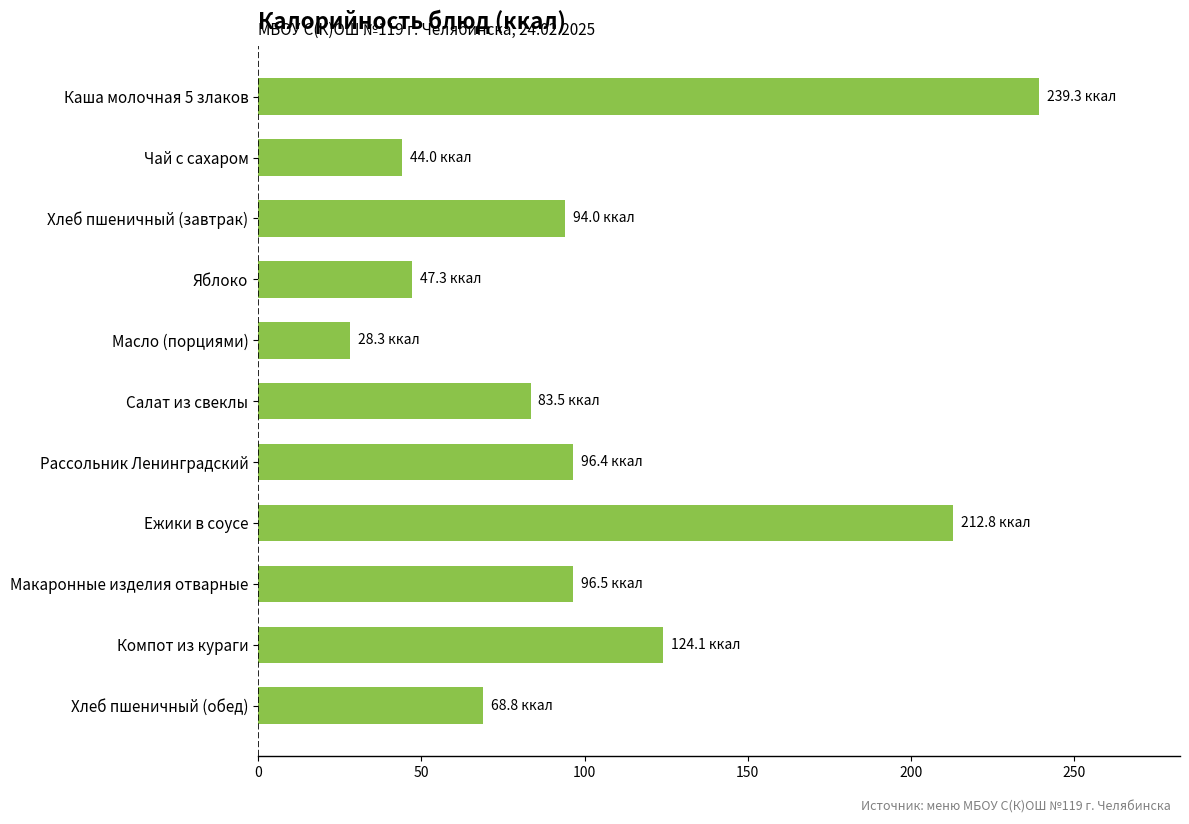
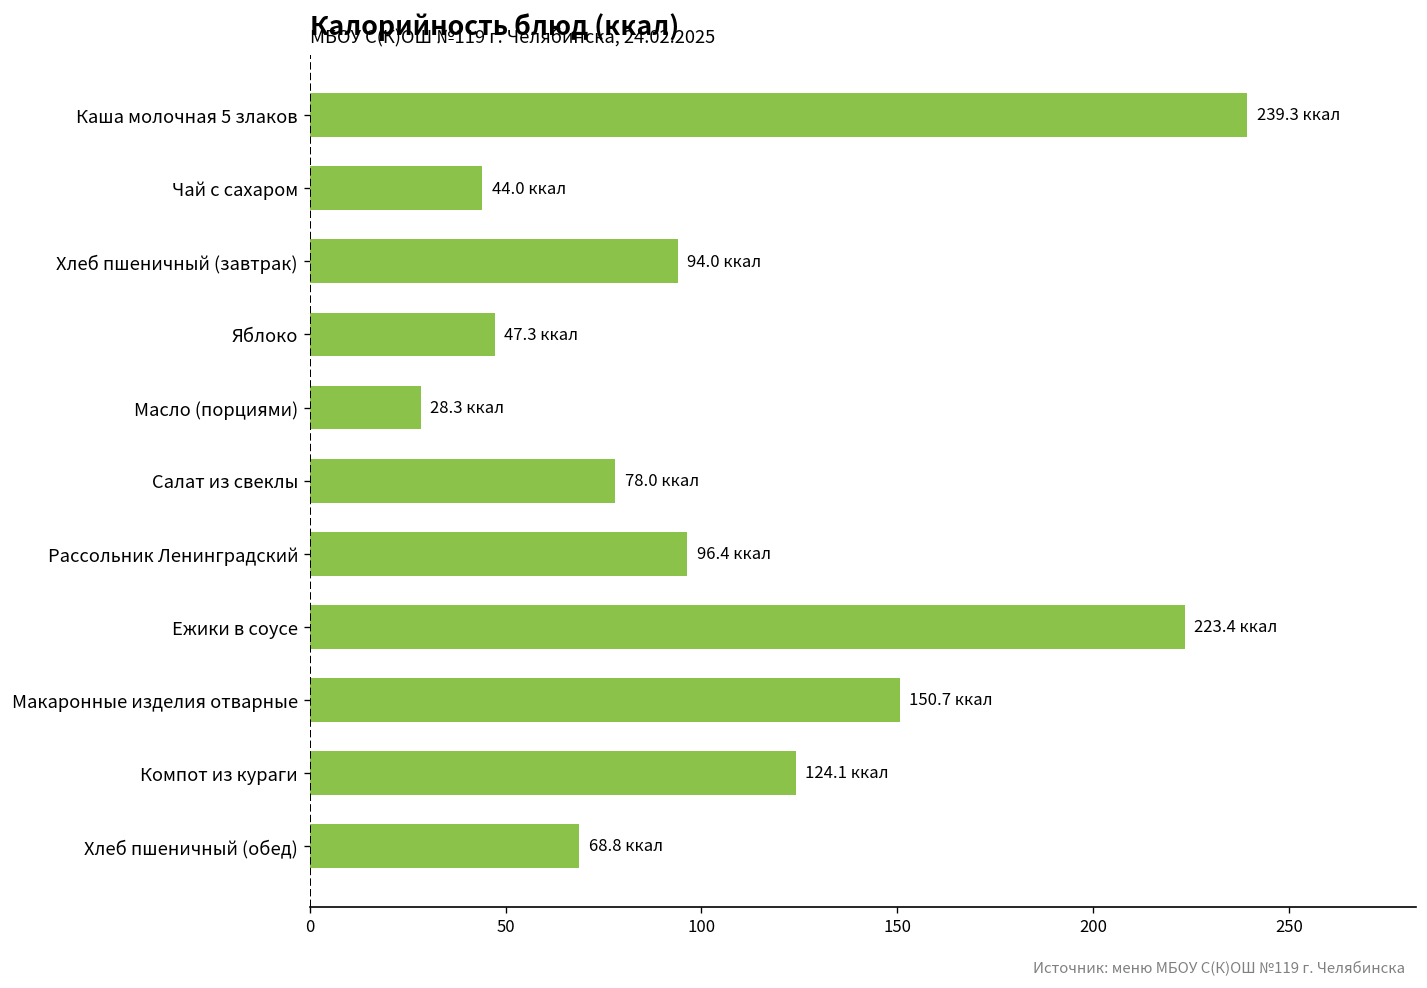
  {
    "Каша молочная 5 злаков": 239.3,
    "Чай с сахаром": 44.0,
    "Хлеб пшеничный (завтрак)": 94.0,
    "Яблоко": 47.3,
    "Масло (порциями)": 28.3,
-   "Салат из свеклы": 83.5,
+   "Салат из свеклы": 78.0,
    "Рассольник Ленинградский": 96.4,
-   "Ежики в соусе": 212.8,
-   "Макаронные изделия отварные": 96.5,
+   "Ежики в соусе": 223.4,
+   "Макаронные изделия отварные": 150.7,
    "Компот из кураги": 124.1,
    "Хлеб пшеничный (обед)": 68.8
  }
